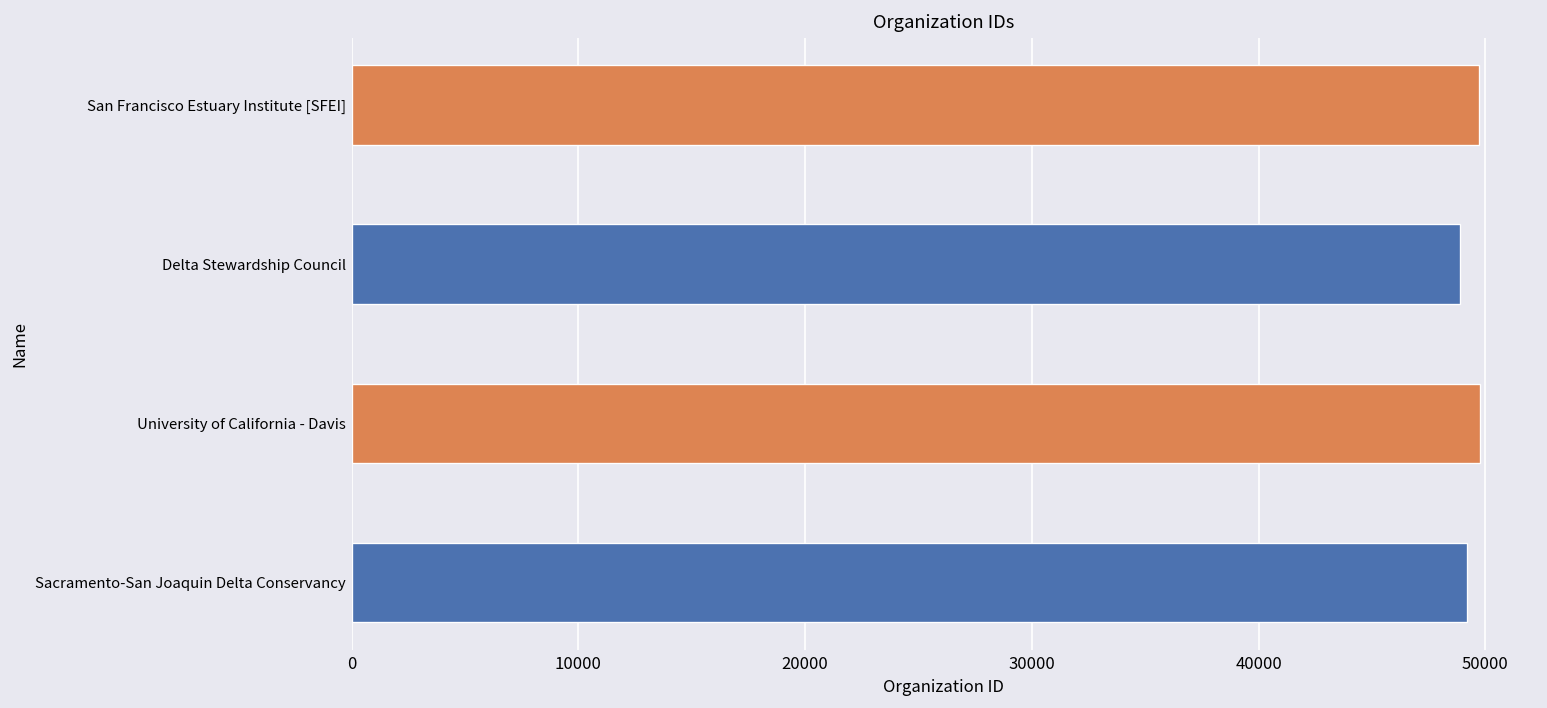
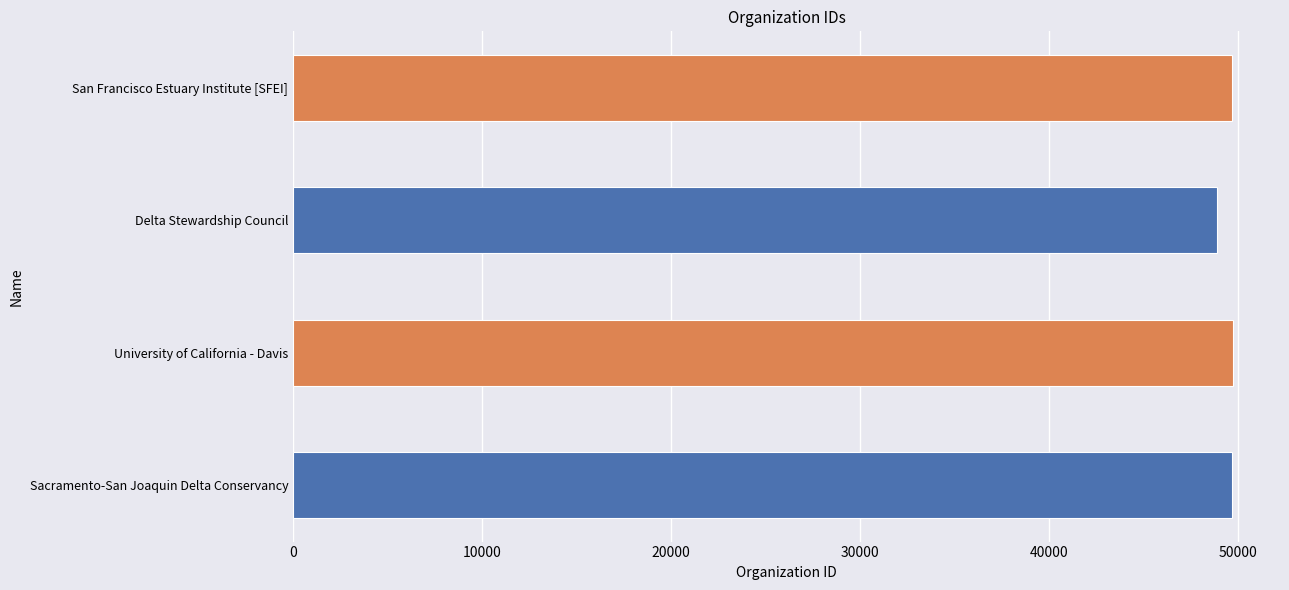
  {
    "San Francisco Estuary Institute [SFEI]": 49700,
    "Delta Stewardship Council": 48900,
    "University of California - Davis": 49800,
-   "Sacramento-San Joaquin Delta Conservancy": 49200
+   "Sacramento-San Joaquin Delta Conservancy": 49700
  }
